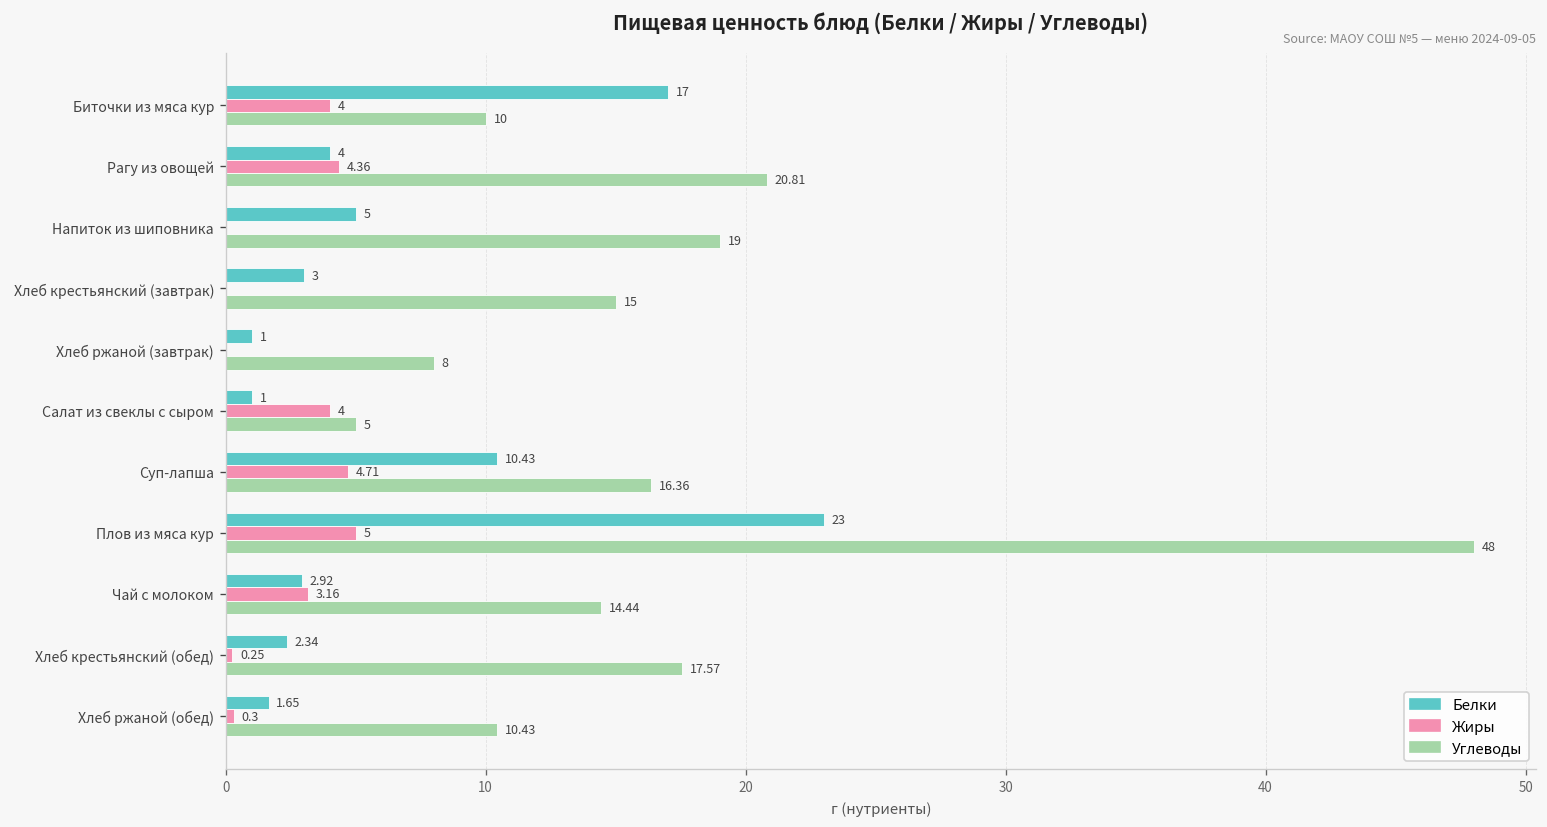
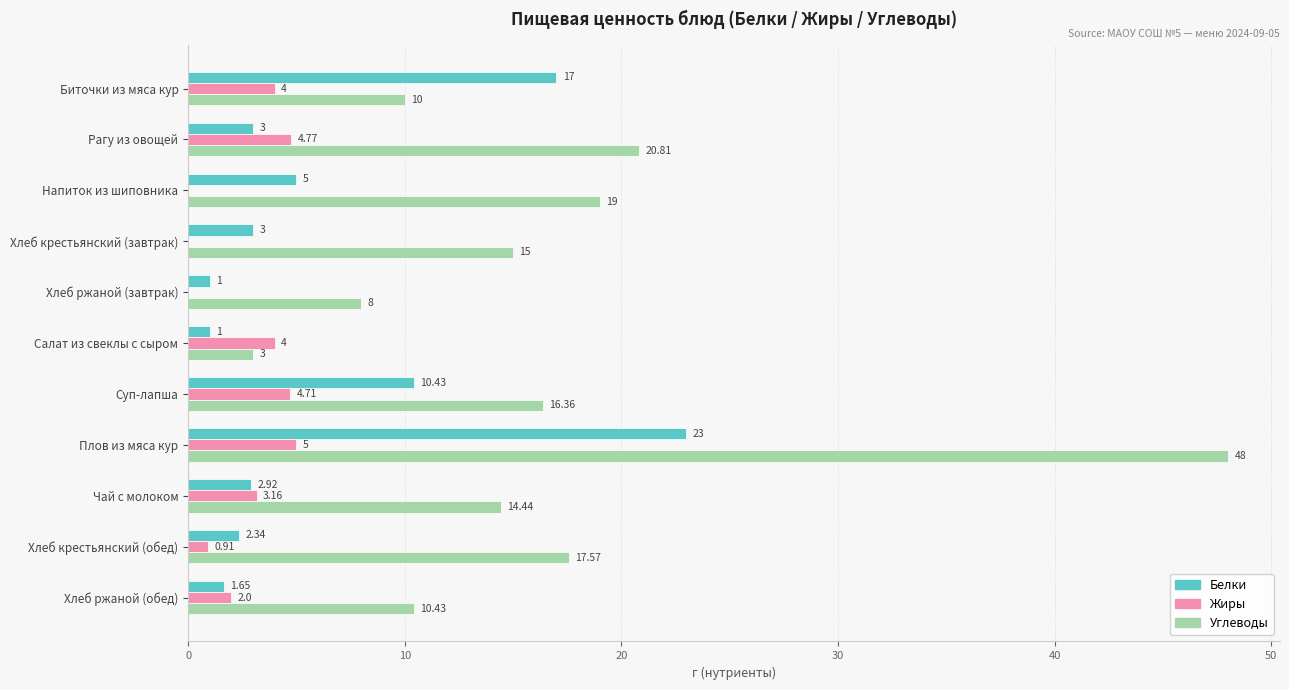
  {
    "Белки": {
      "Биточки из мяса кур": 17,
-     "Рагу из овощей": 4,
+     "Рагу из овощей": 3,
      "Напиток из шиповника": 5,
      "Хлеб крестьянский (завтрак)": 3,
      "Хлеб ржаной (завтрак)": 1,
      "Салат из свеклы с сыром": 1,
      "Суп-лапша": 10.43,
      "Плов из мяса кур": 23,
      "Чай с молоком": 2.92,
      "Хлеб крестьянский (обед)": 2.34,
      "Хлеб ржаной (обед)": 1.65
    },
    "Жиры": {
      "Биточки из мяса кур": 4,
-     "Рагу из овощей": 4.36,
+     "Рагу из овощей": 4.77,
      "Салат из свеклы с сыром": 4,
      "Суп-лапша": 4.71,
      "Плов из мяса кур": 5,
      "Чай с молоком": 3.16,
-     "Хлеб крестьянский (обед)": 0.25,
-     "Хлеб ржаной (обед)": 0.3
+     "Хлеб крестьянский (обед)": 0.91,
+     "Хлеб ржаной (обед)": 2.0
    },
    "Углеводы": {
      "Биточки из мяса кур": 10,
      "Рагу из овощей": 20.81,
      "Напиток из шиповника": 19,
      "Хлеб крестьянский (завтрак)": 15,
      "Хлеб ржаной (завтрак)": 8,
-     "Салат из свеклы с сыром": 5,
+     "Салат из свеклы с сыром": 3,
      "Суп-лапша": 16.36,
      "Плов из мяса кур": 48,
      "Чай с молоком": 14.44,
      "Хлеб крестьянский (обед)": 17.57,
      "Хлеб ржаной (обед)": 10.43
    }
  }
